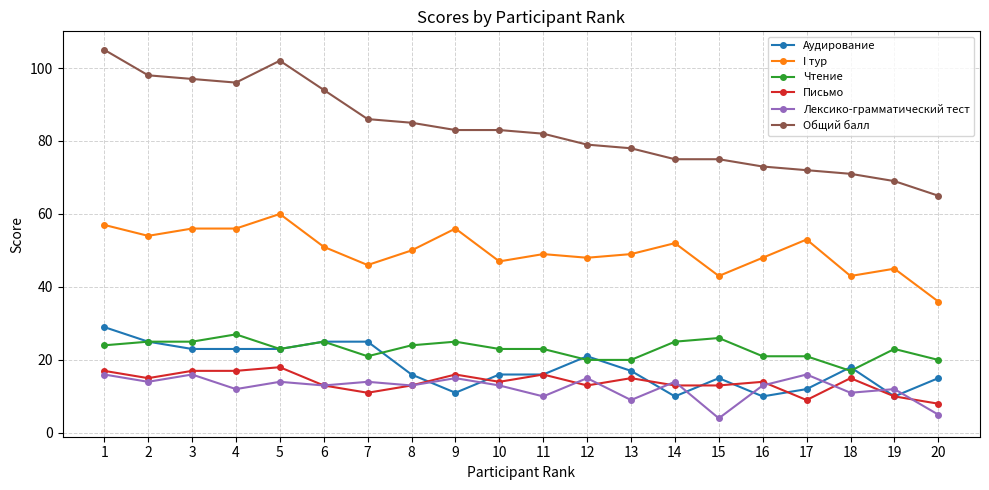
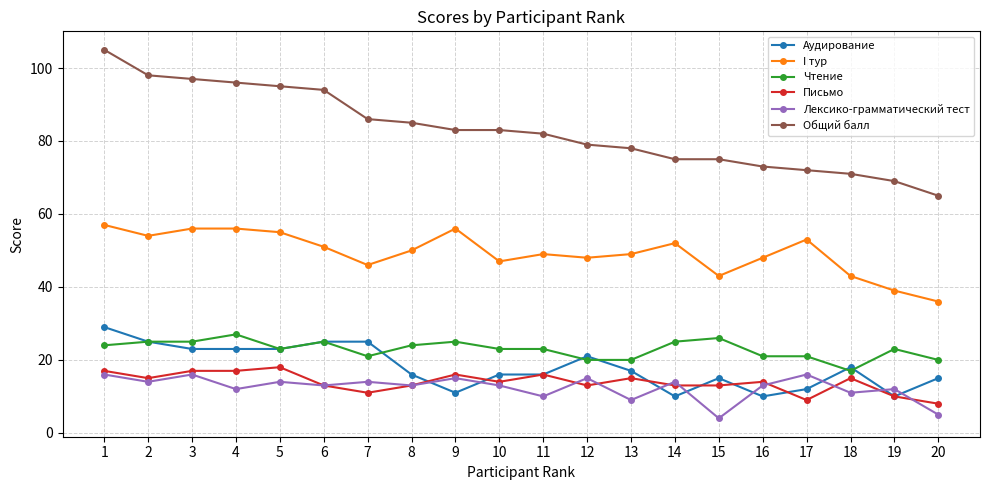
  {
    "Аудирование": {
      "1": 29,
      "3": 23,
      "4": 23,
      "7": 25,
      "8": 16,
      "9": 11,
      "10": 16,
      "12": 21,
      "13": 17,
      "14": 10,
      "15": 15,
      "16": 10,
      "17": 12,
      "18": 18,
      "20": 15
    },
    "I тур": {
      "1": 57,
      "2": 54,
      "3": 56,
      "4": 56,
-     "5": 60,
+     "5": 55,
      "6": 51,
      "7": 46,
      "8": 50,
      "9": 56,
      "10": 47,
      "11": 49,
      "12": 48,
      "13": 49,
      "14": 52,
      "15": 43,
      "16": 48,
      "17": 53,
      "18": 43,
-     "19": 45,
+     "19": 39,
      "20": 36
    },
    "Чтение": {
      "1": 24,
      "3": 25,
      "4": 27,
      "7": 21,
      "8": 24,
      "9": 25,
      "10": 23,
      "11": 23,
      "12": 20,
      "13": 20,
      "14": 25,
      "15": 26,
      "16": 21,
      "17": 21,
      "18": 17,
      "19": 23,
      "20": 20
    },
    "Письмо": {
      "1": 17,
      "2": 15,
      "3": 17,
      "4": 17,
      "5": 18,
      "7": 11,
      "9": 16,
      "10": 14,
      "12": 13,
      "13": 15,
      "14": 13,
      "15": 13,
      "16": 14,
      "17": 9,
      "18": 15,
      "20": 8
    },
    "Лексико-грамматический тест": {
      "1": 16,
      "2": 14,
      "3": 16,
      "4": 12,
      "5": 14,
      "7": 14,
      "9": 15,
      "10": 13,
      "11": 10,
      "12": 15,
      "13": 9,
      "14": 14,
      "15": 4,
      "16": 13,
      "17": 16,
      "18": 11,
      "19": 12,
      "20": 5
    },
    "Общий балл": {
      "1": 105,
      "2": 98,
      "3": 97,
      "4": 96,
-     "5": 102,
+     "5": 95,
      "6": 94,
      "7": 86,
      "8": 85,
      "9": 83,
      "10": 83,
      "11": 82,
      "12": 79,
      "13": 78,
      "14": 75,
      "15": 75,
      "16": 73,
      "17": 72,
      "18": 71,
      "19": 69,
      "20": 65
    }
  }
